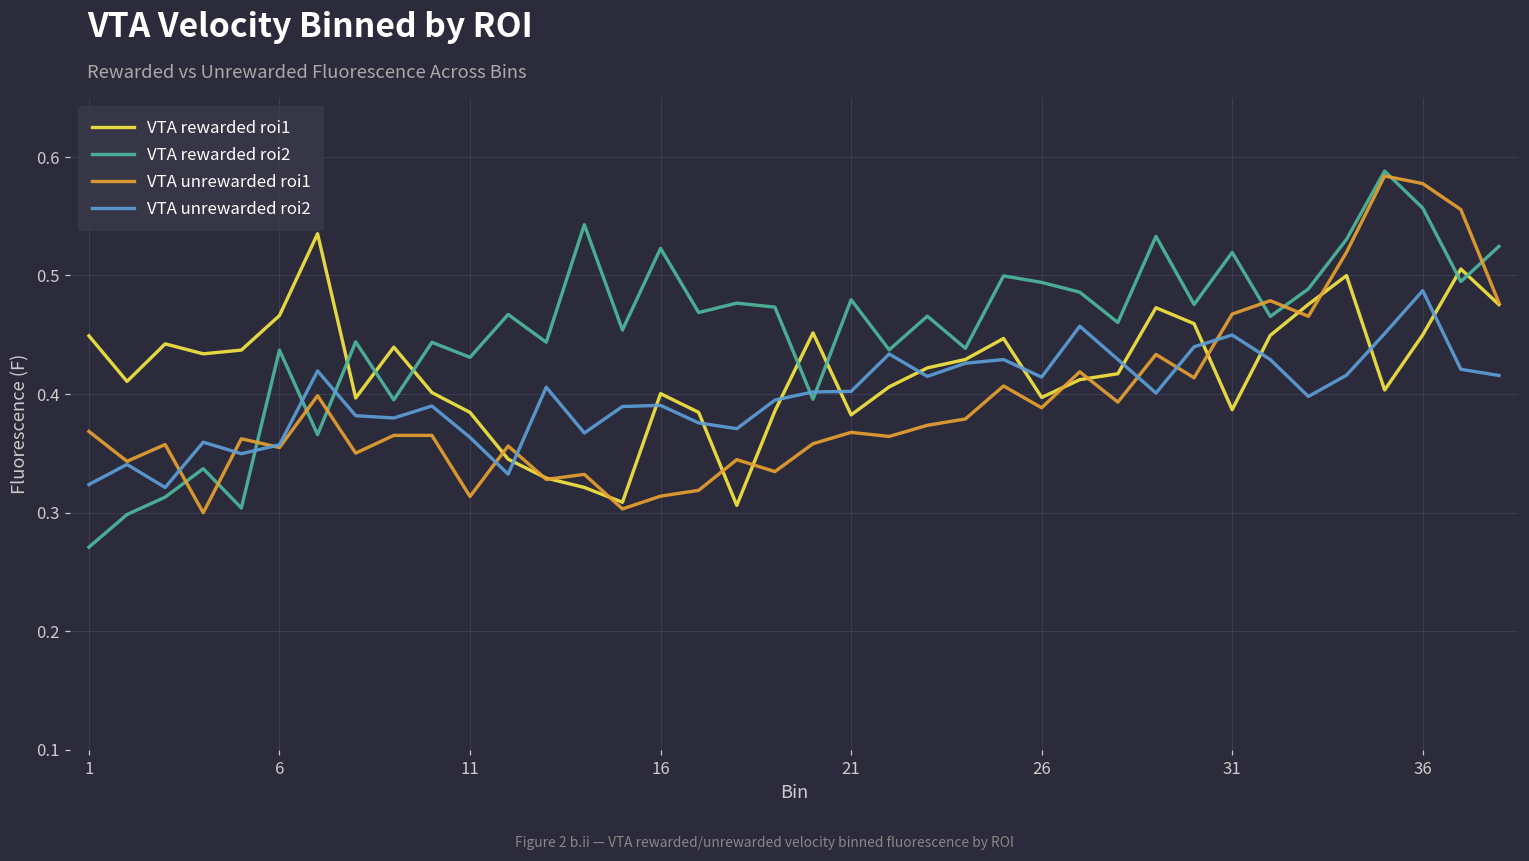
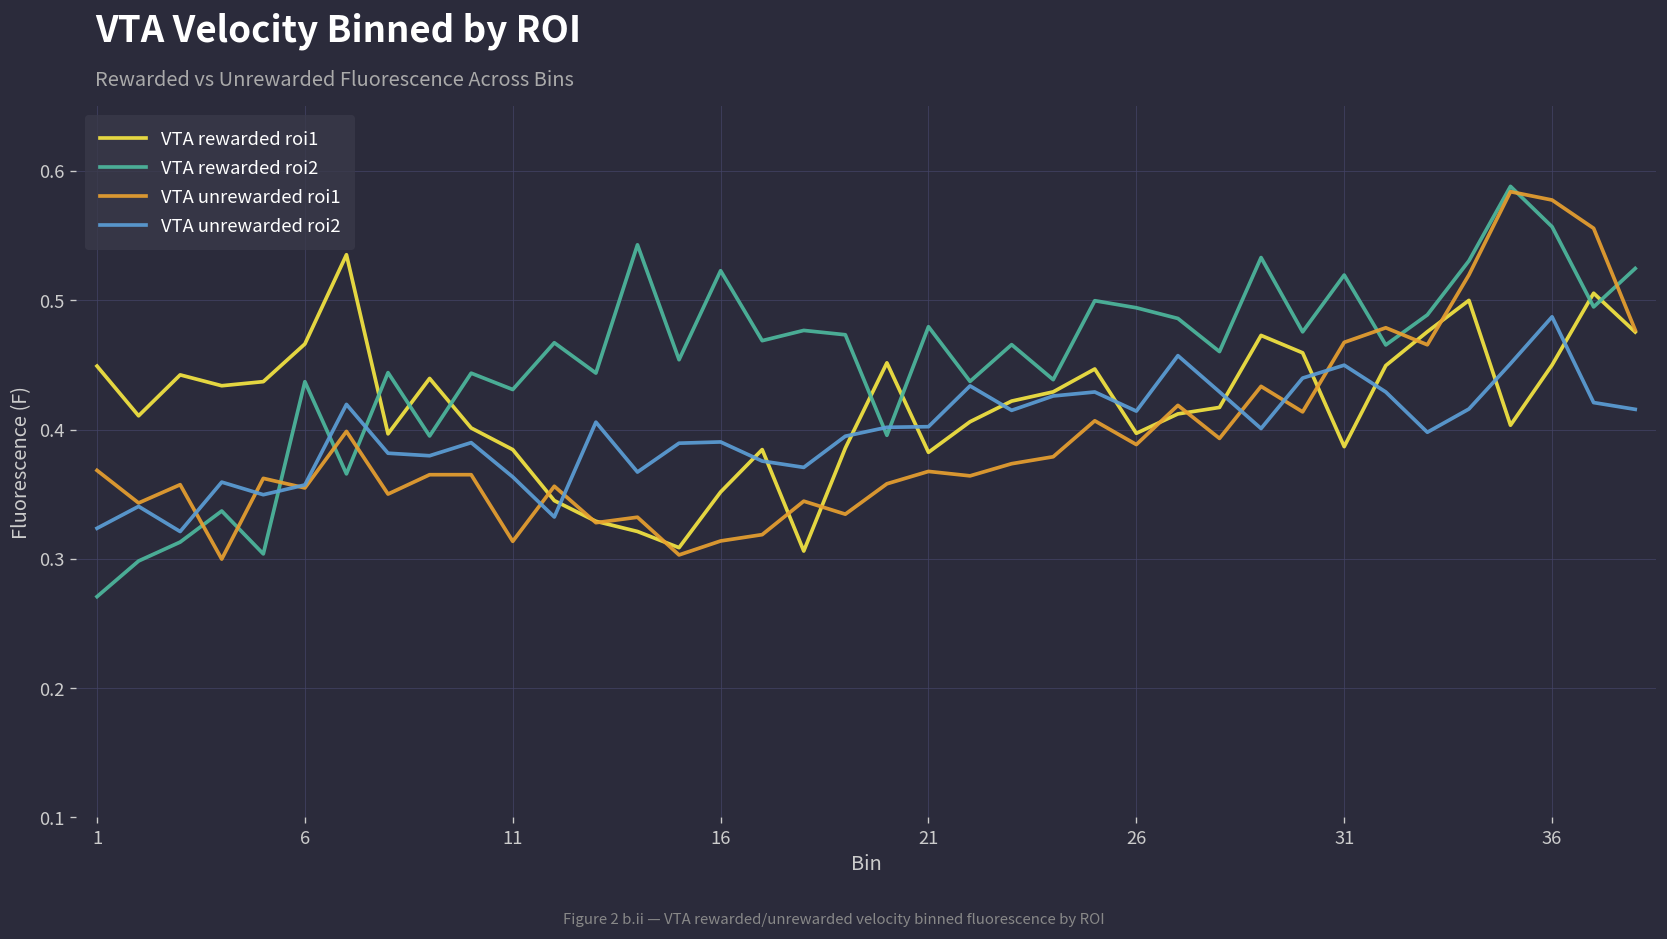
  {
    "VTA rewarded roi1": {
      "1": 0.449,
      "6": 0.466,
      "11": 0.384,
-     "16": 0.400,
+     "16": 0.352,
      "21": 0.382,
      "26": 0.397,
      "31": 0.387,
      "36": 0.450
    },
    "VTA rewarded roi2": {
      "1": 0.271,
      "6": 0.437,
      "11": 0.431,
      "16": 0.523,
      "21": 0.479,
      "26": 0.494,
      "31": 0.519,
      "36": 0.557
    },
    "VTA unrewarded roi1": {
      "1": 0.368,
      "11": 0.314,
      "16": 0.314,
      "21": 0.368,
      "26": 0.388,
      "31": 0.467,
      "36": 0.577
    },
    "VTA unrewarded roi2": {
      "1": 0.324,
      "11": 0.363,
      "16": 0.390,
      "21": 0.402,
      "26": 0.414,
      "31": 0.450,
      "36": 0.487
    }
  }
